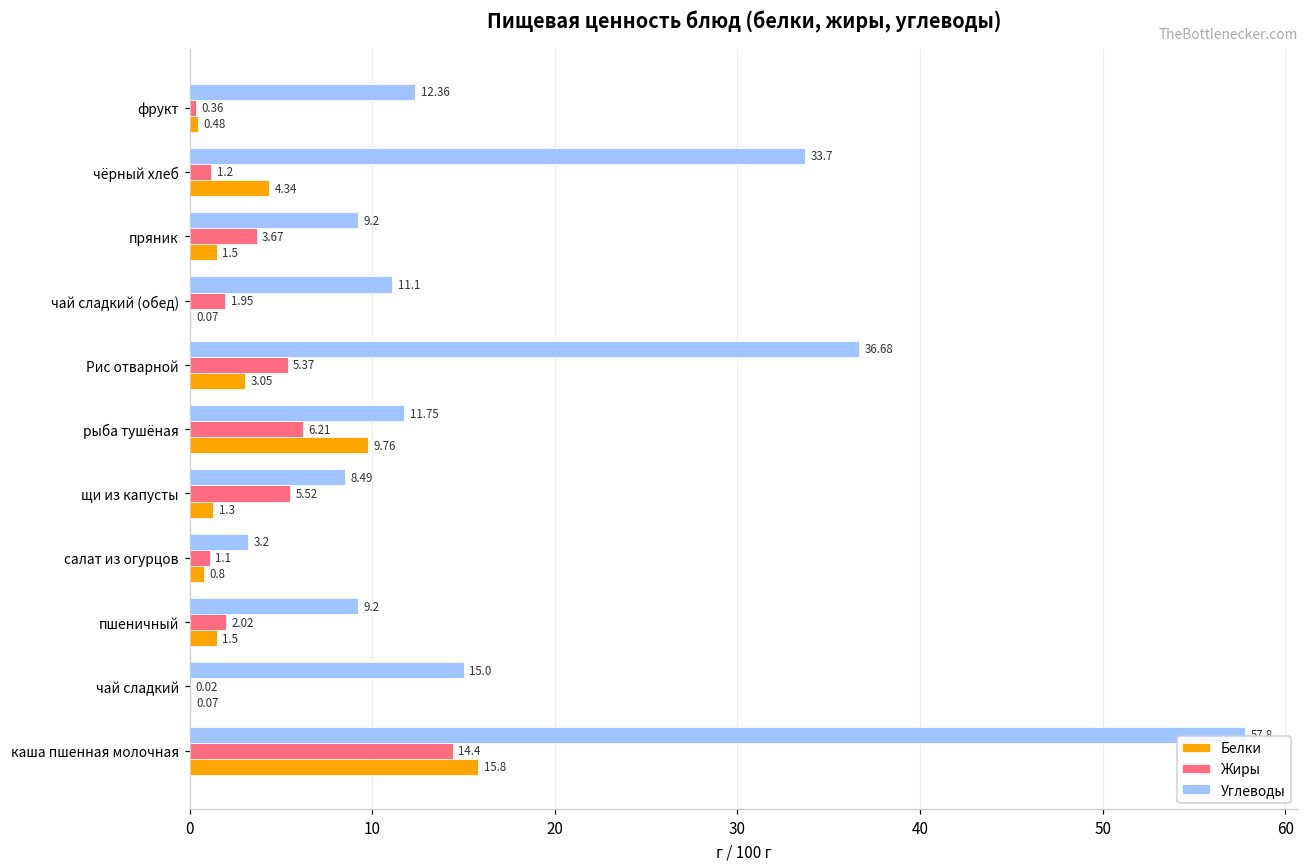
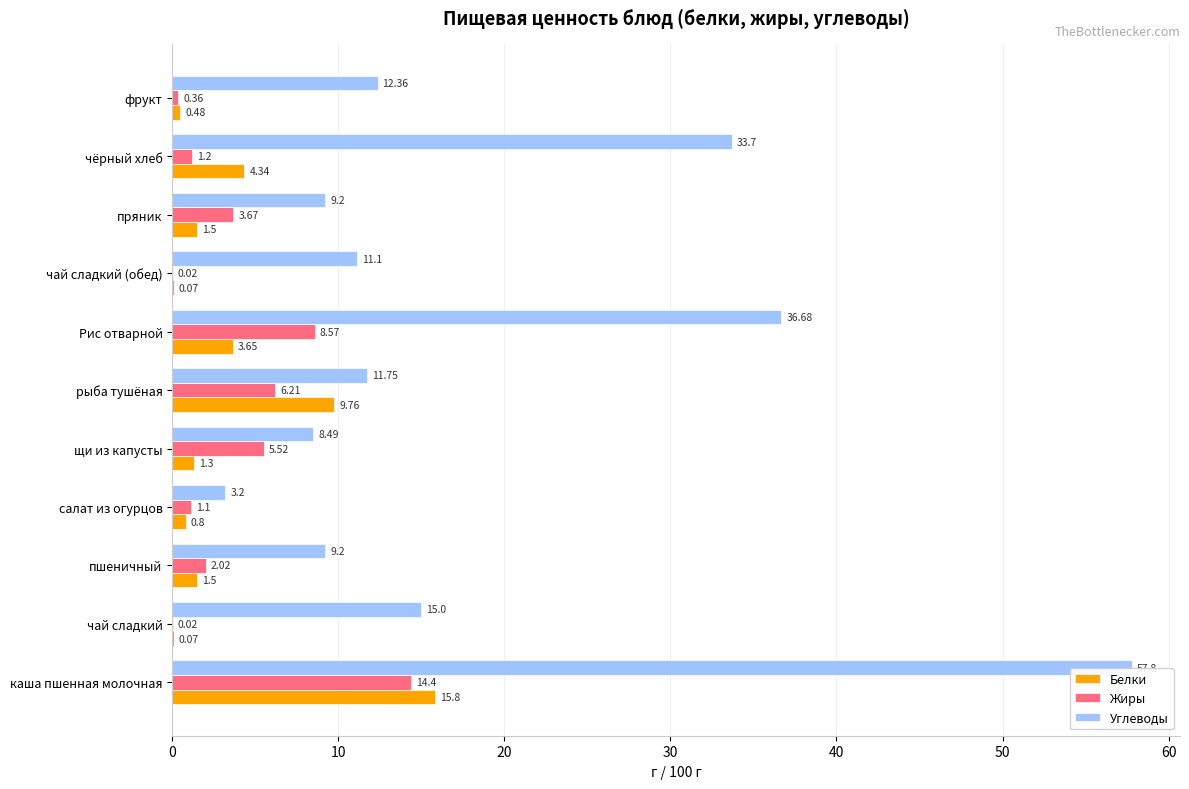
  {
    "Белки": {
      "фрукт": 0.48,
      "чёрный хлеб": 4.34,
      "пряник": 1.5,
      "чай сладкий (обед)": 0.07,
-     "Рис отварной": 3.05,
+     "Рис отварной": 3.65,
      "рыба тушёная": 9.76,
      "щи из капусты": 1.3,
      "салат из огурцов": 0.8,
      "пшеничный": 1.5,
      "чай сладкий": 0.07,
      "каша пшенная молочная": 15.8
    },
    "Жиры": {
      "фрукт": 0.36,
      "чёрный хлеб": 1.2,
      "пряник": 3.67,
-     "чай сладкий (обед)": 1.95,
-     "Рис отварной": 5.37,
+     "чай сладкий (обед)": 0.02,
+     "Рис отварной": 8.57,
      "рыба тушёная": 6.21,
      "щи из капусты": 5.52,
      "салат из огурцов": 1.1,
      "пшеничный": 2.02,
      "чай сладкий": 0.02,
      "каша пшенная молочная": 14.4
    },
    "Углеводы": {
      "фрукт": 12.36,
      "чёрный хлеб": 33.7,
      "пряник": 9.2,
      "чай сладкий (обед)": 11.1,
      "Рис отварной": 36.68,
      "рыба тушёная": 11.75,
      "щи из капусты": 8.49,
      "салат из огурцов": 3.2,
      "пшеничный": 9.2,
      "чай сладкий": 15.0
    }
  }
